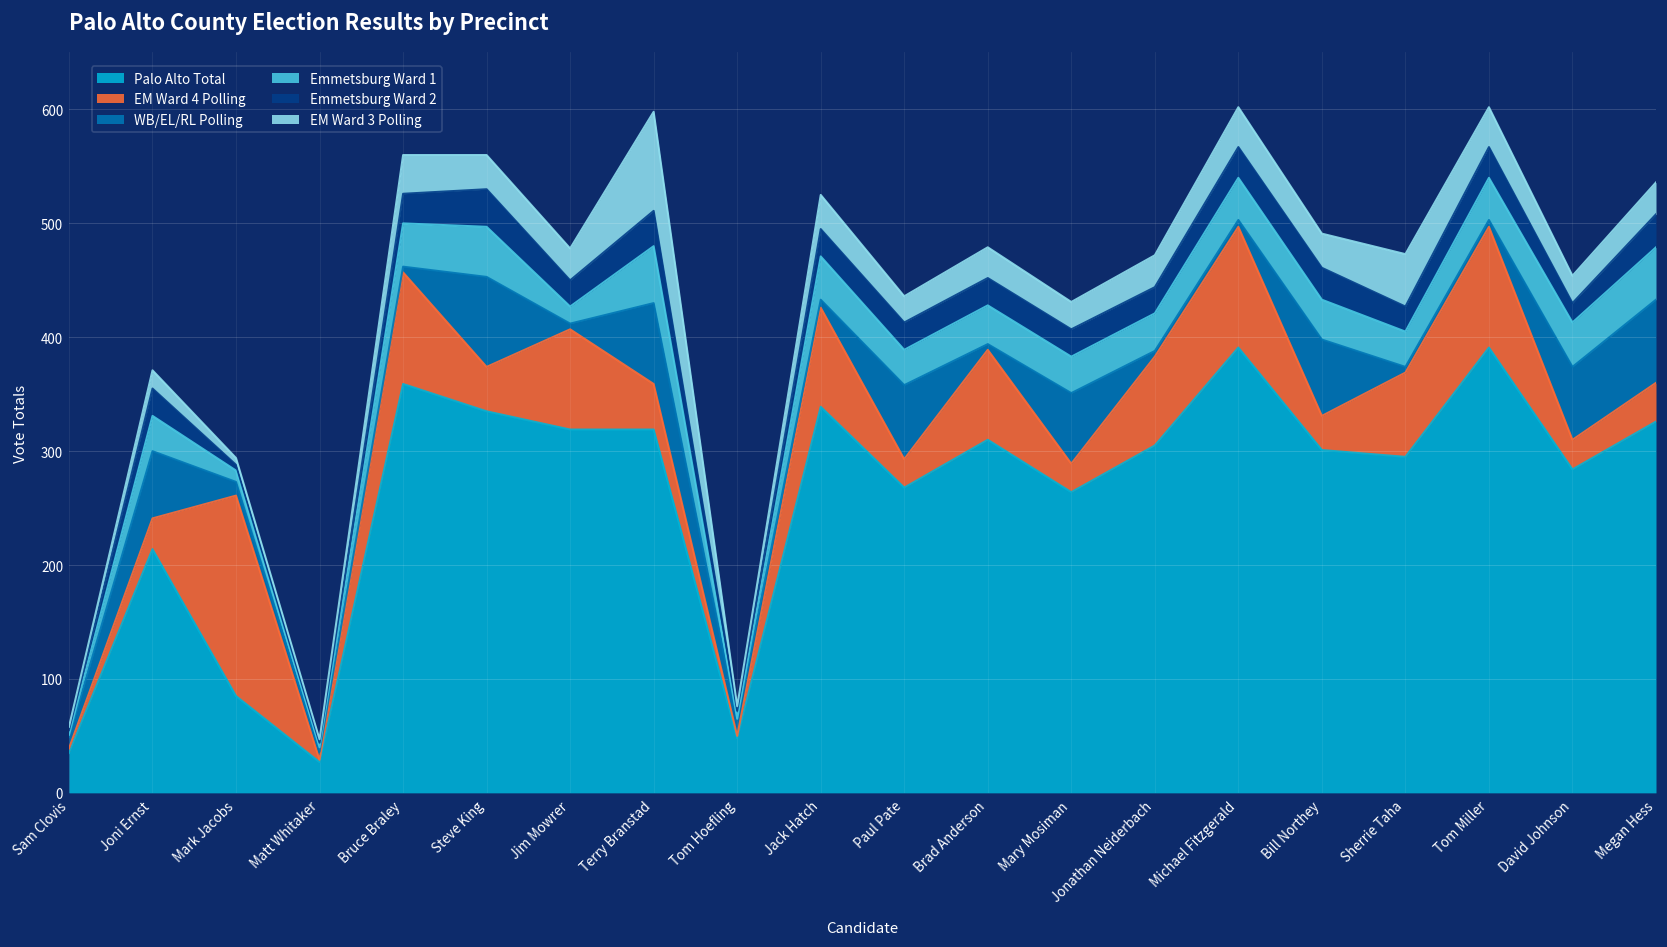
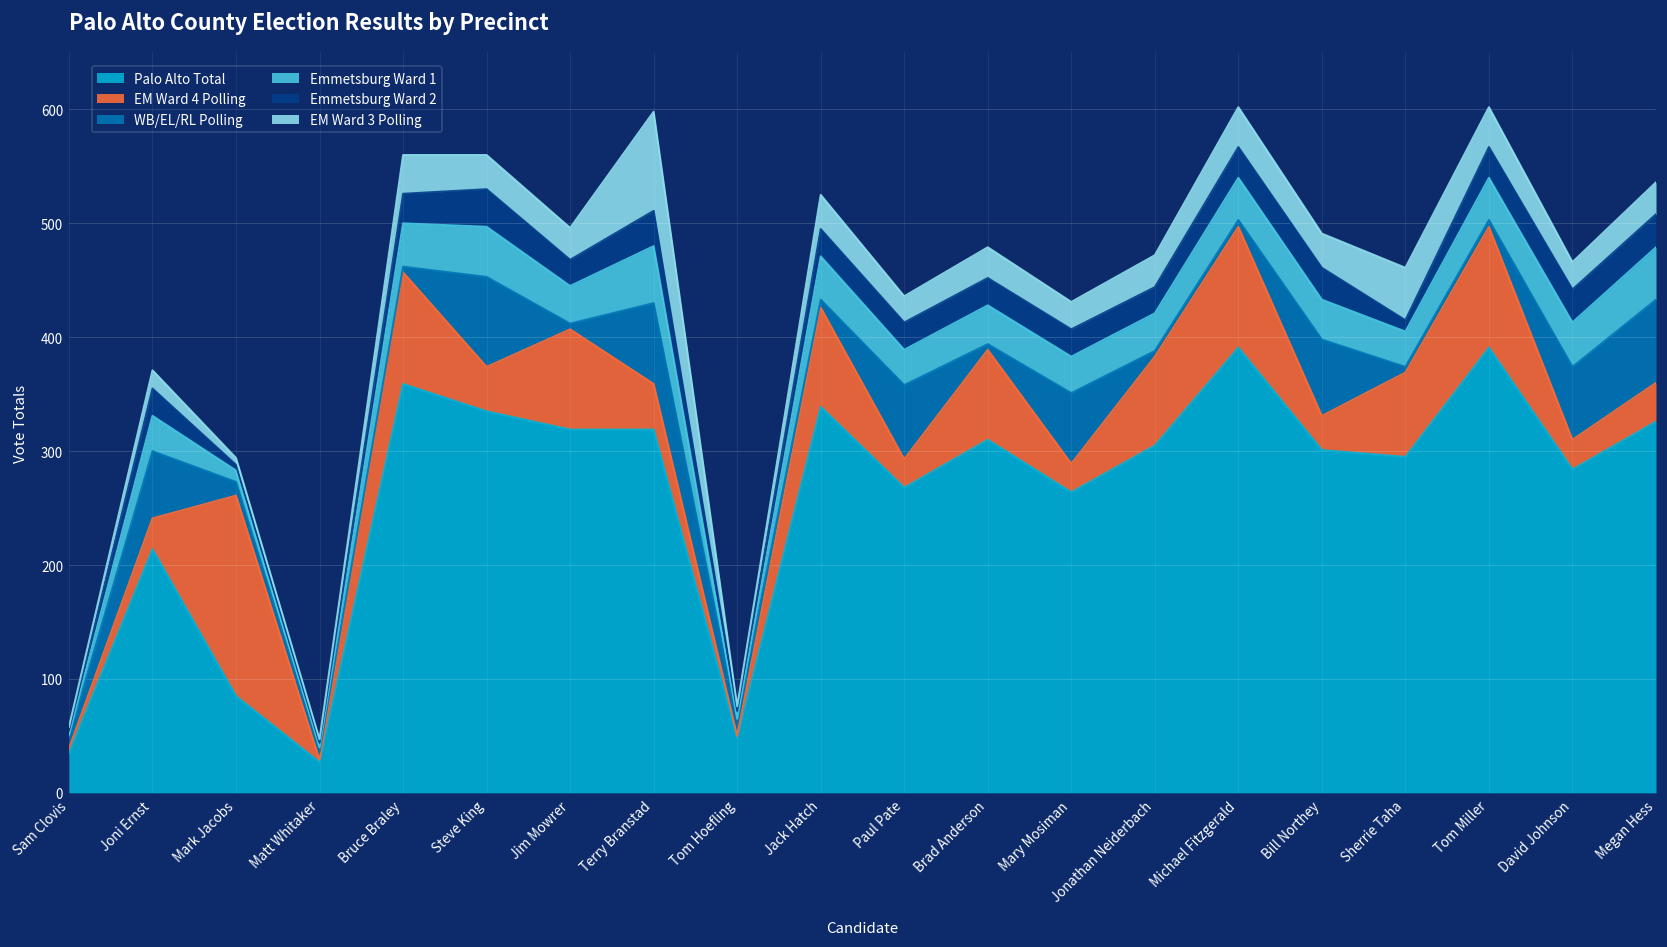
  {
    "Palo Alto Total": {
      "Sam Clovis": 40,
      "Joni Ernst": 210,
      "Mark Jacobs": 90,
      "Bruce Braley": 360,
      "Steve King": 340,
      "Jim Mowrer": 320,
      "Terry Branstad": 320,
      "Jack Hatch": 340,
      "Paul Pate": 270,
      "Brad Anderson": 310,
      "Mary Mosiman": 260,
      "Jonathan Neiderbach": 310,
      "Michael Fitzgerald": 390,
      "Bill Northey": 300,
      "Sherrie Taha": 300,
      "Tom Miller": 390,
      "David Johnson": 280,
      "Megan Hess": 330
    },
    "EM Ward 4 Polling": {
      "Sam Clovis": 0,
      "Joni Ernst": 30,
      "Mark Jacobs": 180,
      "Bruce Braley": 100,
      "Steve King": 40,
      "Jim Mowrer": 90,
      "Terry Branstad": 40,
      "Jack Hatch": 90,
      "Paul Pate": 30,
      "Brad Anderson": 80,
      "Mary Mosiman": 30,
      "Jonathan Neiderbach": 80,
      "Michael Fitzgerald": 110,
      "Bill Northey": 30,
      "Sherrie Taha": 70,
      "Tom Miller": 110,
      "David Johnson": 30,
      "Megan Hess": 30
    },
    "WB/EL/RL Polling": {
      "Joni Ernst": 60,
      "Mark Jacobs": 10,
      "Matt Whitaker": 10,
      "Bruce Braley": 10,
      "Steve King": 80,
      "Jim Mowrer": 10,
      "Terry Branstad": 70,
      "Jack Hatch": 10,
      "Paul Pate": 70,
      "Brad Anderson": 10,
      "Mary Mosiman": 60,
      "Jonathan Neiderbach": 10,
      "Michael Fitzgerald": 10,
      "Bill Northey": 70,
      "Sherrie Taha": 10,
      "Tom Miller": 10,
      "David Johnson": 60,
      "Megan Hess": 70
    },
    "Emmetsburg Ward 1": {
      "Joni Ernst": 30,
      "Mark Jacobs": 10,
      "Matt Whitaker": 0,
      "Bruce Braley": 40,
      "Steve King": 40,
-     "Jim Mowrer": 20,
+     "Jim Mowrer": 30,
      "Terry Branstad": 50,
      "Jack Hatch": 40,
      "Paul Pate": 30,
      "Brad Anderson": 30,
      "Mary Mosiman": 30,
      "Jonathan Neiderbach": 30,
      "Michael Fitzgerald": 40,
      "Bill Northey": 40,
      "Sherrie Taha": 30,
      "Tom Miller": 40,
      "David Johnson": 40,
      "Megan Hess": 50
    },
    "Emmetsburg Ward 2": {
      "Sam Clovis": 0,
      "Joni Ernst": 20,
      "Mark Jacobs": 10,
      "Matt Whitaker": 0,
      "Bruce Braley": 30,
      "Steve King": 30,
      "Jim Mowrer": 20,
      "Terry Branstad": 30,
      "Tom Hoefling": 10,
      "Jack Hatch": 20,
      "Paul Pate": 20,
      "Brad Anderson": 20,
      "Mary Mosiman": 20,
      "Jonathan Neiderbach": 20,
      "Michael Fitzgerald": 30,
      "Bill Northey": 30,
-     "Sherrie Taha": 20,
+     "Sherrie Taha": 10,
      "Tom Miller": 30,
-     "David Johnson": 20,
+     "David Johnson": 30,
      "Megan Hess": 30
    },
    "EM Ward 3 Polling": {
      "Sam Clovis": 0,
      "Joni Ernst": 20,
      "Mark Jacobs": 10,
      "Matt Whitaker": 0,
      "Bruce Braley": 30,
      "Steve King": 30,
      "Jim Mowrer": 30,
      "Terry Branstad": 90,
      "Tom Hoefling": 0,
      "Jack Hatch": 30,
      "Paul Pate": 20,
      "Brad Anderson": 30,
      "Mary Mosiman": 20,
      "Jonathan Neiderbach": 30,
      "Michael Fitzgerald": 40,
      "Bill Northey": 30,
      "Sherrie Taha": 50,
      "Tom Miller": 40,
      "David Johnson": 20,
      "Megan Hess": 30
    }
  }
